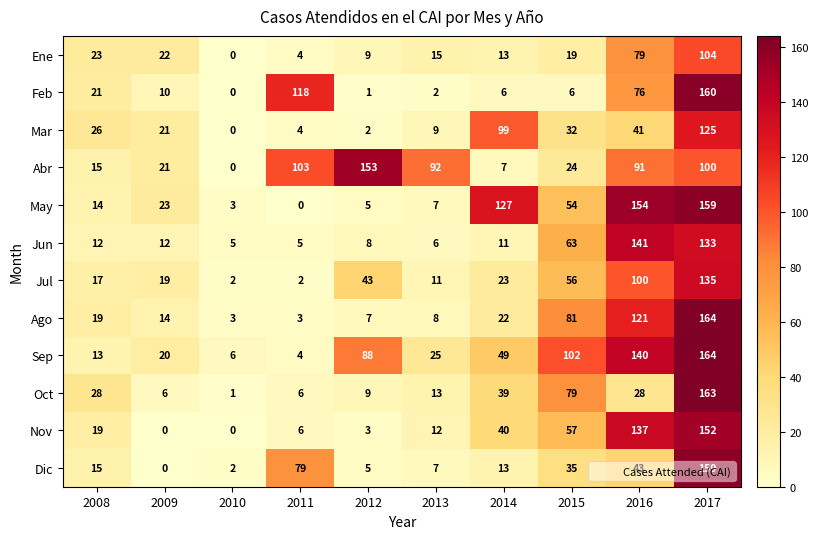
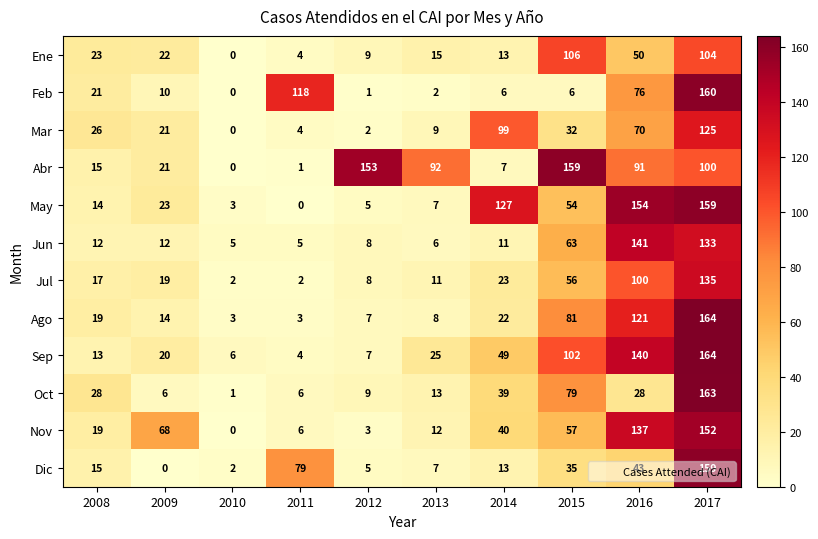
  {
    "Ene": {
      "2008": 23,
      "2009": 22,
      "2010": 0,
      "2011": 4,
      "2012": 9,
      "2013": 15,
      "2014": 13,
-     "2015": 19,
-     "2016": 79,
+     "2015": 106,
+     "2016": 50,
      "2017": 104
    },
    "Feb": {
      "2008": 21,
      "2009": 10,
      "2010": 0,
      "2011": 118,
      "2012": 1,
      "2013": 2,
      "2014": 6,
      "2015": 6,
      "2016": 76,
      "2017": 160
    },
    "Mar": {
      "2008": 26,
      "2009": 21,
      "2010": 0,
      "2011": 4,
      "2012": 2,
      "2013": 9,
      "2014": 99,
      "2015": 32,
-     "2016": 41,
+     "2016": 70,
      "2017": 125
    },
    "Abr": {
      "2008": 15,
      "2009": 21,
      "2010": 0,
-     "2011": 103,
+     "2011": 1,
      "2012": 153,
      "2013": 92,
      "2014": 7,
-     "2015": 24,
+     "2015": 159,
      "2016": 91,
      "2017": 100
    },
    "May": {
      "2008": 14,
      "2009": 23,
      "2010": 3,
      "2011": 0,
      "2012": 5,
      "2013": 7,
      "2014": 127,
      "2015": 54,
      "2016": 154,
      "2017": 159
    },
    "Jun": {
      "2008": 12,
      "2009": 12,
      "2010": 5,
      "2011": 5,
      "2012": 8,
      "2013": 6,
      "2014": 11,
      "2015": 63,
      "2016": 141,
      "2017": 133
    },
    "Jul": {
      "2008": 17,
      "2009": 19,
      "2010": 2,
      "2011": 2,
-     "2012": 43,
+     "2012": 8,
      "2013": 11,
      "2014": 23,
      "2015": 56,
      "2016": 100,
      "2017": 135
    },
    "Ago": {
      "2008": 19,
      "2009": 14,
      "2010": 3,
      "2011": 3,
      "2012": 7,
      "2013": 8,
      "2014": 22,
      "2015": 81,
      "2016": 121,
      "2017": 164
    },
    "Sep": {
      "2008": 13,
      "2009": 20,
      "2010": 6,
      "2011": 4,
-     "2012": 88,
+     "2012": 7,
      "2013": 25,
      "2014": 49,
      "2015": 102,
      "2016": 140,
      "2017": 164
    },
    "Oct": {
      "2008": 28,
      "2009": 6,
      "2010": 1,
      "2011": 6,
      "2012": 9,
      "2013": 13,
      "2014": 39,
      "2015": 79,
      "2016": 28,
      "2017": 163
    },
    "Nov": {
      "2008": 19,
-     "2009": 0,
+     "2009": 68,
      "2010": 0,
      "2011": 6,
      "2012": 3,
      "2013": 12,
      "2014": 40,
      "2015": 57,
      "2016": 137,
      "2017": 152
    },
    "Dic": {
      "2008": 15,
      "2009": 0,
      "2010": 2,
      "2011": 79,
      "2012": 5,
      "2013": 7,
      "2014": 13,
      "2015": 35
    }
  }
